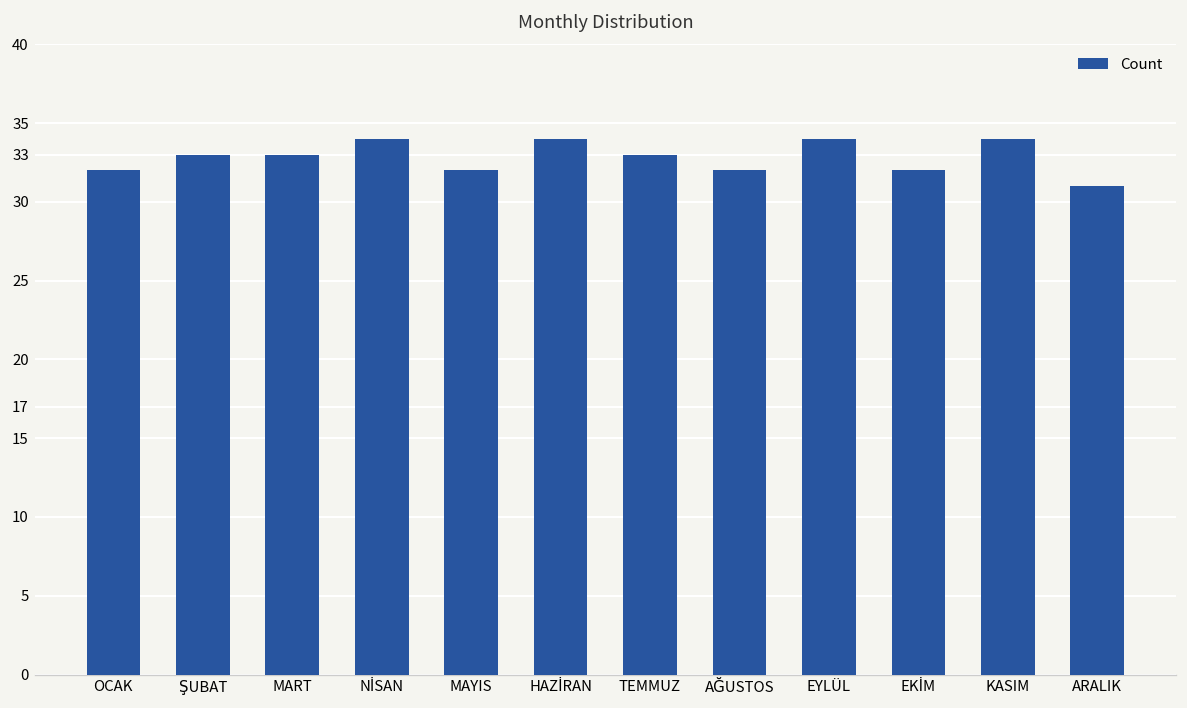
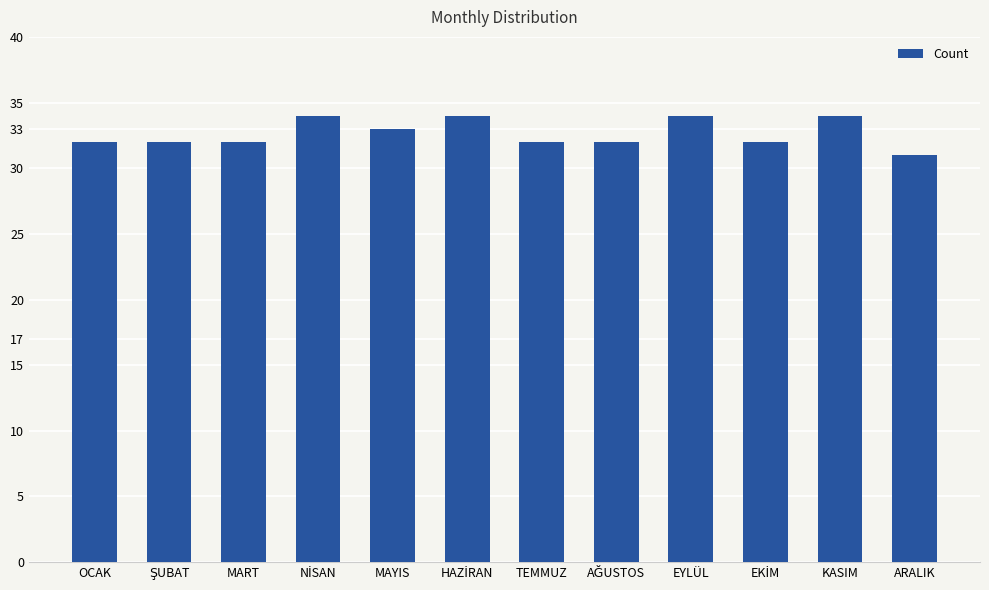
  {
    "OCAK": 32,
-   "ŞUBAT": 33,
-   "MART": 33,
+   "ŞUBAT": 32,
+   "MART": 32,
    "NİSAN": 34,
-   "MAYIS": 32,
+   "MAYIS": 33,
    "HAZİRAN": 34,
-   "TEMMUZ": 33,
+   "TEMMUZ": 32,
    "AĞUSTOS": 32,
    "EYLÜL": 34,
    "EKİM": 32,
    "KASIM": 34,
    "ARALIK": 31
  }
